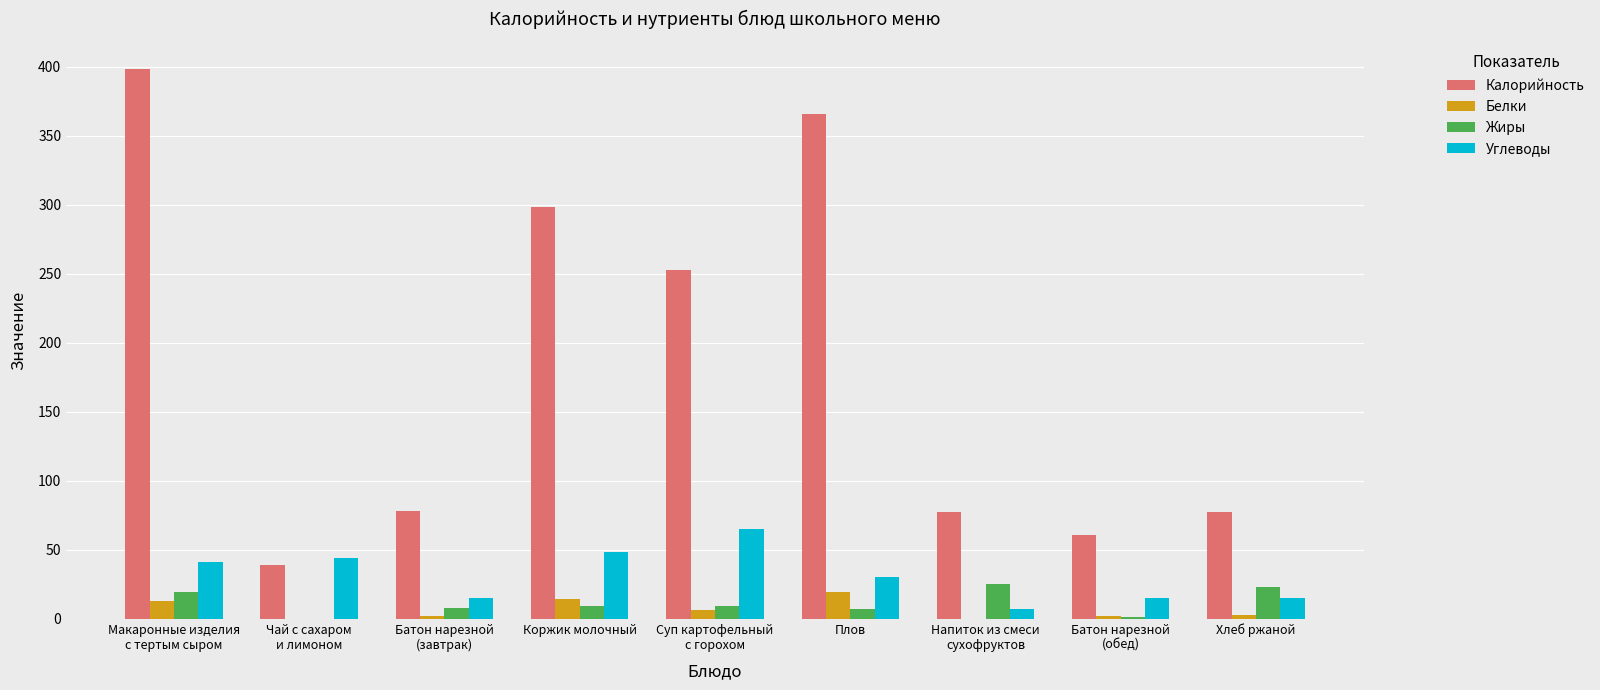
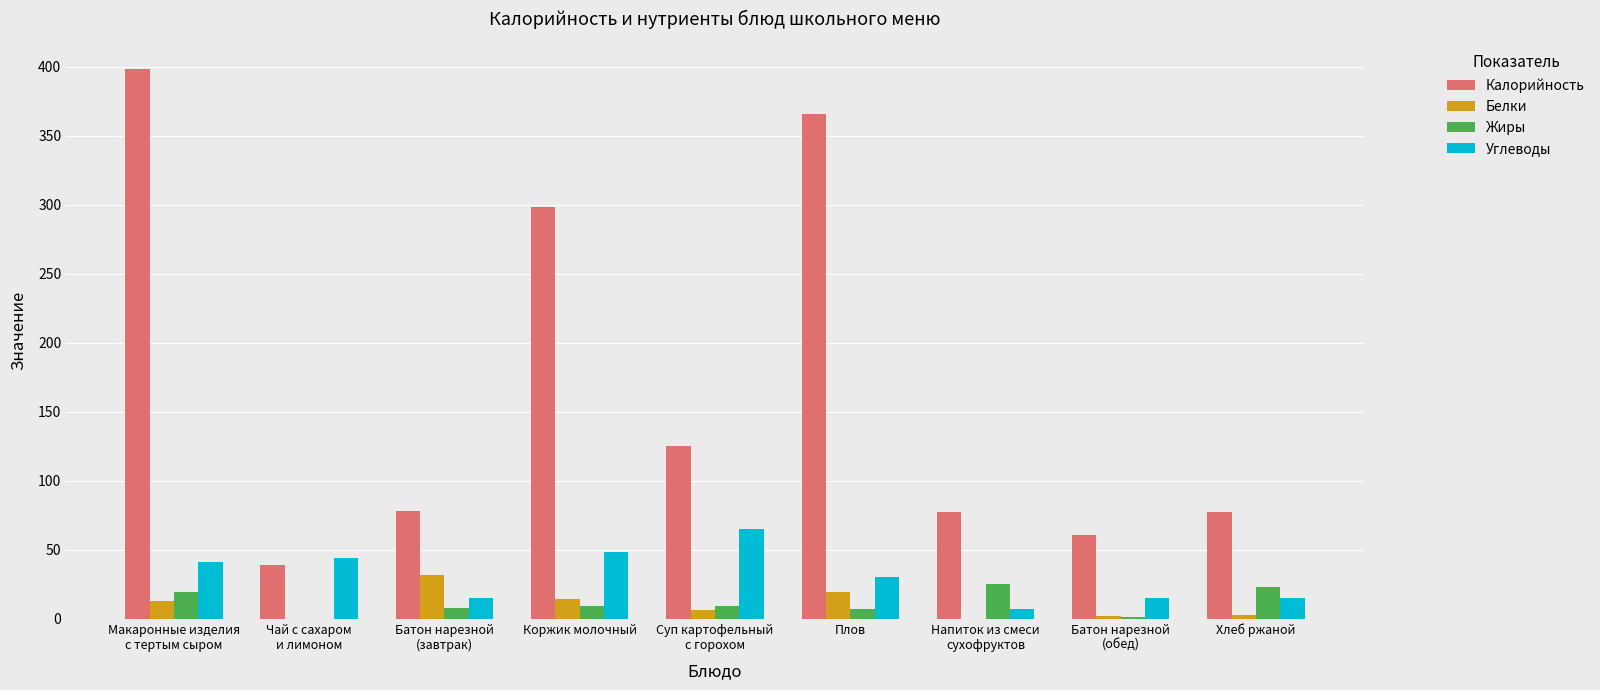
  {
    "Калорийность": {
      "Макаронные изделия с тертым сыром": 398,
      "Чай с сахаром и лимоном": 39,
      "Батон нарезной (завтрак)": 78,
      "Коржик молочный": 298,
-     "Суп картофельный с горохом": 253,
+     "Суп картофельный с горохом": 125,
      "Плов": 366,
      "Напиток из смеси сухофруктов": 77,
      "Батон нарезной (обед)": 61,
      "Хлеб ржаной": 77
    },
    "Белки": {
      "Макаронные изделия с тертым сыром": 13,
      "Чай с сахаром и лимоном": 0,
-     "Батон нарезной (завтрак)": 2,
+     "Батон нарезной (завтрак)": 32,
      "Коржик молочный": 14,
      "Суп картофельный с горохом": 6,
      "Плов": 19,
      "Напиток из смеси сухофруктов": 0,
      "Батон нарезной (обед)": 2,
      "Хлеб ржаной": 3
    },
    "Жиры": {
      "Макаронные изделия с тертым сыром": 19,
      "Чай с сахаром и лимоном": 0,
      "Батон нарезной (завтрак)": 8,
      "Коржик молочный": 9,
      "Суп картофельный с горохом": 9,
      "Плов": 7,
      "Напиток из смеси сухофруктов": 25,
      "Хлеб ржаной": 23
    },
    "Углеводы": {
      "Макаронные изделия с тертым сыром": 41,
      "Чай с сахаром и лимоном": 44,
      "Батон нарезной (завтрак)": 15,
      "Коржик молочный": 48,
      "Суп картофельный с горохом": 65,
      "Плов": 30,
      "Напиток из смеси сухофруктов": 7,
      "Батон нарезной (обед)": 15,
      "Хлеб ржаной": 15
    }
  }
